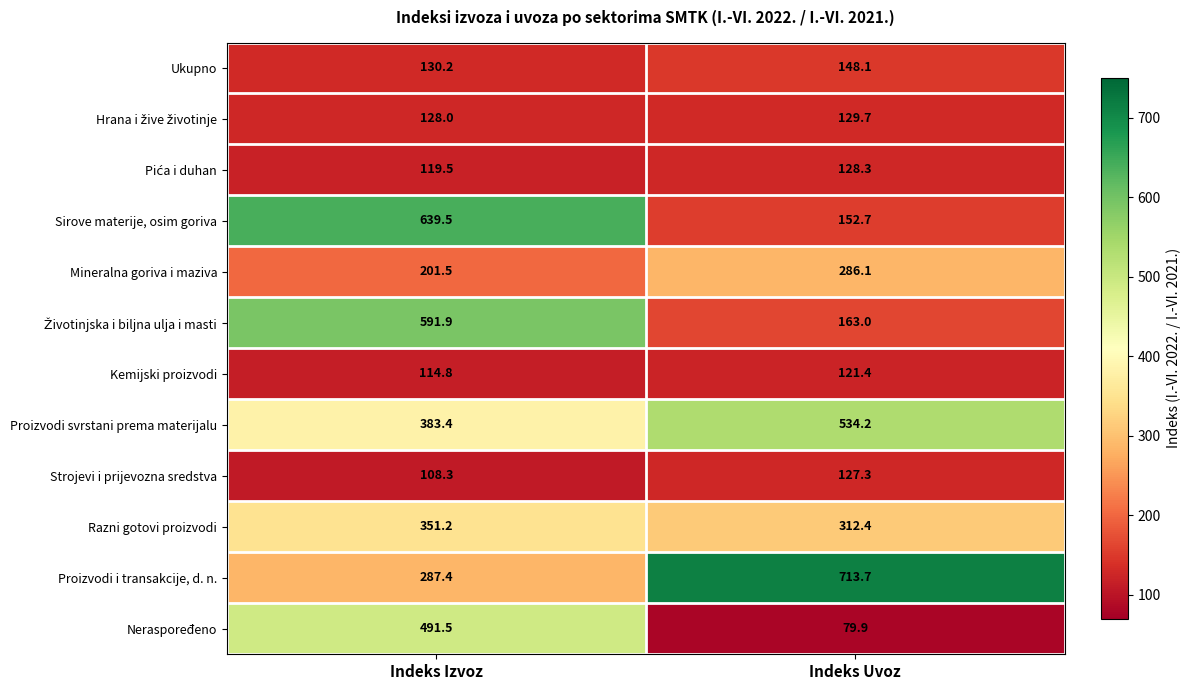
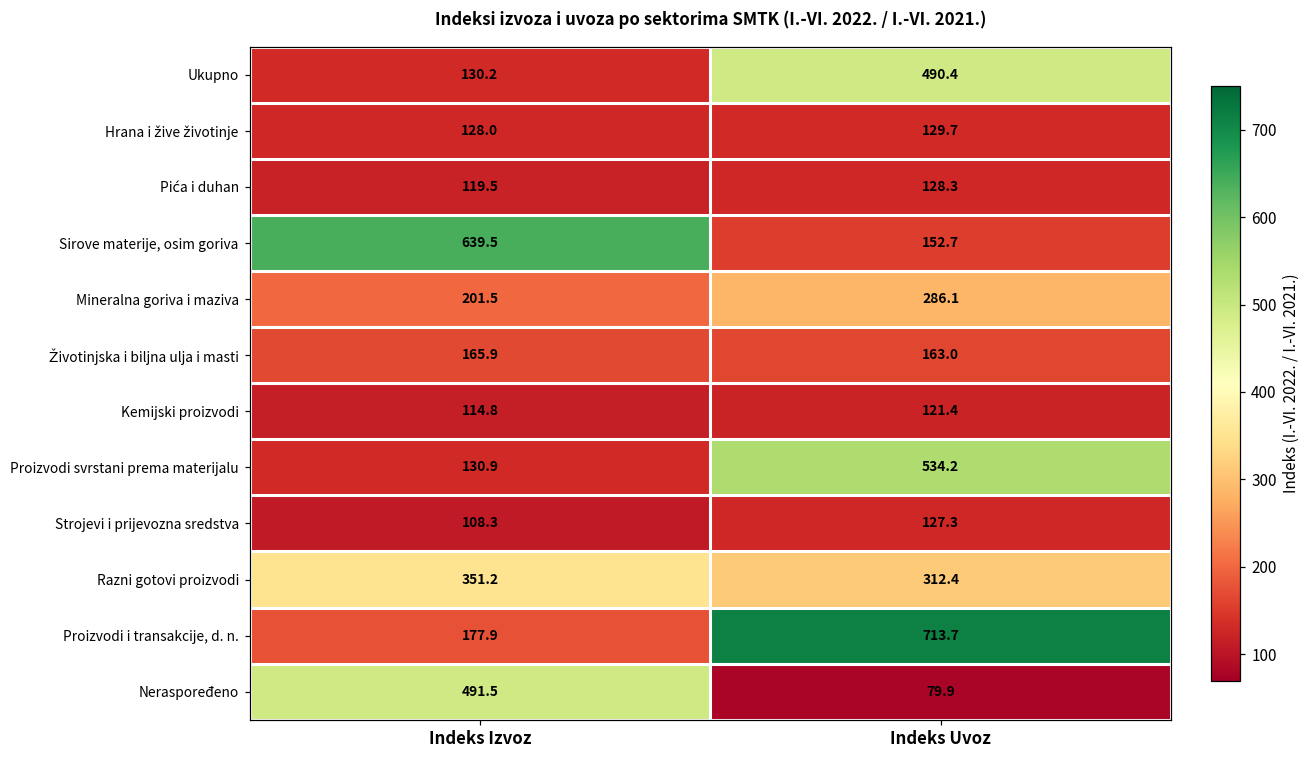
  {
    "Ukupno": {
      "Indeks Izvoz": 130.2,
-     "Indeks Uvoz": 148.1
+     "Indeks Uvoz": 490.4
    },
    "Hrana i žive životinje": {
      "Indeks Izvoz": 128.0,
      "Indeks Uvoz": 129.7
    },
    "Pića i duhan": {
      "Indeks Izvoz": 119.5,
      "Indeks Uvoz": 128.3
    },
    "Sirove materije, osim goriva": {
      "Indeks Izvoz": 639.5,
      "Indeks Uvoz": 152.7
    },
    "Mineralna goriva i maziva": {
      "Indeks Izvoz": 201.5,
      "Indeks Uvoz": 286.1
    },
    "Životinjska i biljna ulja i masti": {
-     "Indeks Izvoz": 591.9,
+     "Indeks Izvoz": 165.9,
      "Indeks Uvoz": 163.0
    },
    "Kemijski proizvodi": {
      "Indeks Izvoz": 114.8,
      "Indeks Uvoz": 121.4
    },
    "Proizvodi svrstani prema materijalu": {
-     "Indeks Izvoz": 383.4,
+     "Indeks Izvoz": 130.9,
      "Indeks Uvoz": 534.2
    },
    "Strojevi i prijevozna sredstva": {
      "Indeks Izvoz": 108.3,
      "Indeks Uvoz": 127.3
    },
    "Razni gotovi proizvodi": {
      "Indeks Izvoz": 351.2,
      "Indeks Uvoz": 312.4
    },
    "Proizvodi i transakcije, d. n.": {
-     "Indeks Izvoz": 287.4,
+     "Indeks Izvoz": 177.9,
      "Indeks Uvoz": 713.7
    },
    "Neraspoređeno": {
      "Indeks Izvoz": 491.5,
      "Indeks Uvoz": 79.9
    }
  }
